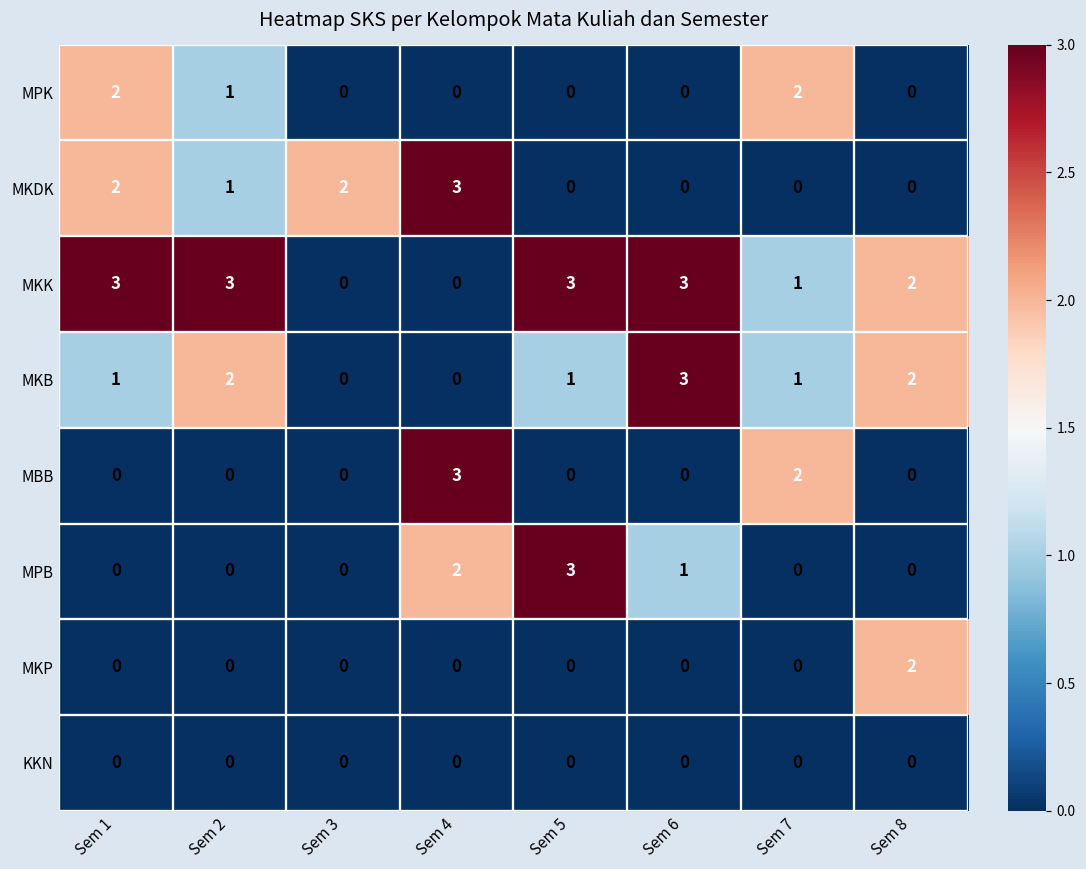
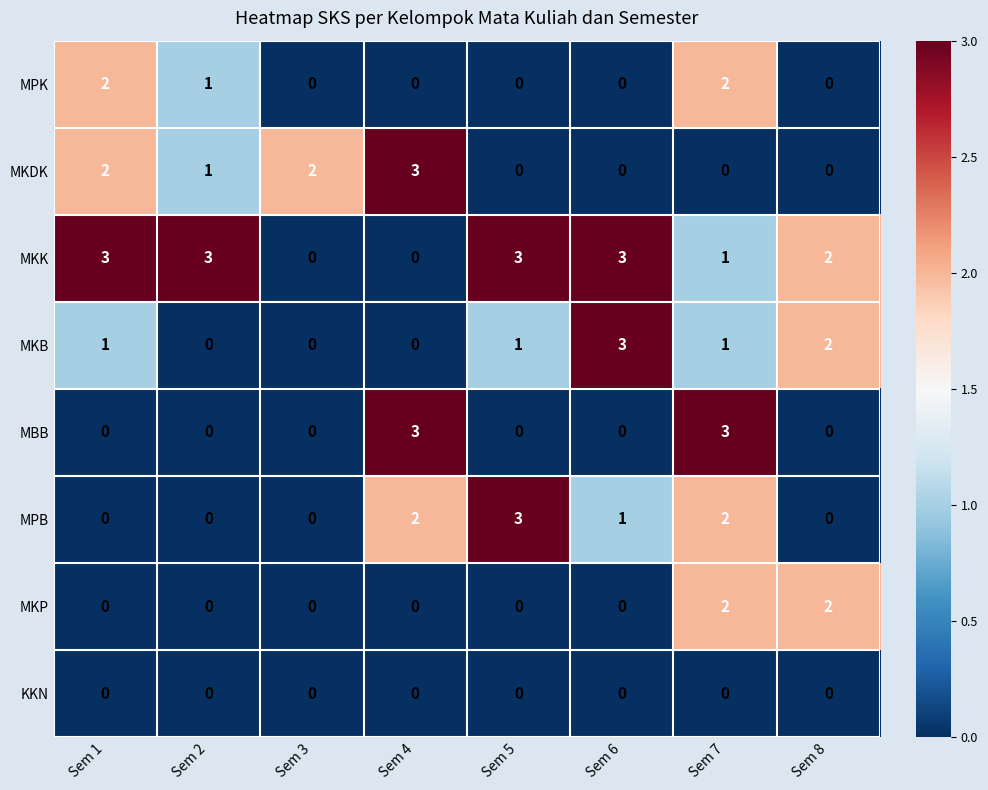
  {
    "MPK": {
      "Sem 1": 2,
      "Sem 2": 1,
      "Sem 3": 0,
      "Sem 4": 0,
      "Sem 5": 0,
      "Sem 6": 0,
      "Sem 7": 2,
      "Sem 8": 0
    },
    "MKDK": {
      "Sem 1": 2,
      "Sem 2": 1,
      "Sem 3": 2,
      "Sem 4": 3,
      "Sem 5": 0,
      "Sem 6": 0,
      "Sem 7": 0,
      "Sem 8": 0
    },
    "MKK": {
      "Sem 1": 3,
      "Sem 2": 3,
      "Sem 3": 0,
      "Sem 4": 0,
      "Sem 5": 3,
      "Sem 6": 3,
      "Sem 7": 1,
      "Sem 8": 2
    },
    "MKB": {
      "Sem 1": 1,
-     "Sem 2": 2,
+     "Sem 2": 0,
      "Sem 3": 0,
      "Sem 4": 0,
      "Sem 5": 1,
      "Sem 6": 3,
      "Sem 7": 1,
      "Sem 8": 2
    },
    "MBB": {
      "Sem 1": 0,
      "Sem 2": 0,
      "Sem 3": 0,
      "Sem 4": 3,
      "Sem 5": 0,
      "Sem 6": 0,
-     "Sem 7": 2,
+     "Sem 7": 3,
      "Sem 8": 0
    },
    "MPB": {
      "Sem 1": 0,
      "Sem 2": 0,
      "Sem 3": 0,
      "Sem 4": 2,
      "Sem 5": 3,
      "Sem 6": 1,
-     "Sem 7": 0,
+     "Sem 7": 2,
      "Sem 8": 0
    },
    "MKP": {
      "Sem 1": 0,
      "Sem 2": 0,
      "Sem 3": 0,
      "Sem 4": 0,
      "Sem 5": 0,
      "Sem 6": 0,
-     "Sem 7": 0,
+     "Sem 7": 2,
      "Sem 8": 2
    },
    "KKN": {
      "Sem 1": 0,
      "Sem 2": 0,
      "Sem 3": 0,
      "Sem 4": 0,
      "Sem 5": 0,
      "Sem 6": 0,
      "Sem 7": 0,
      "Sem 8": 0
    }
  }
